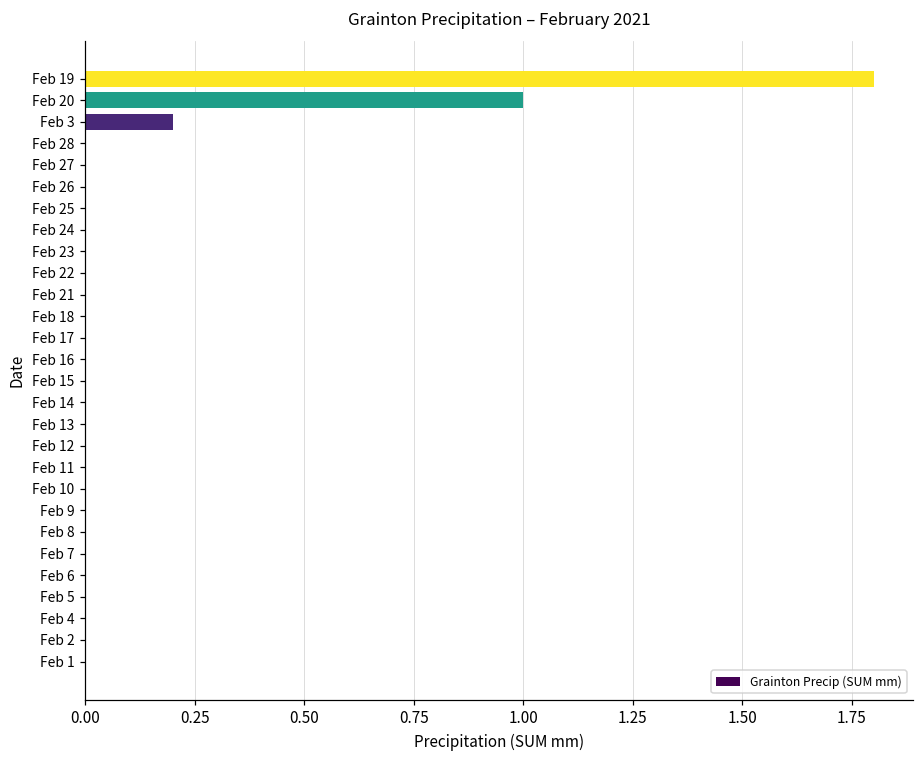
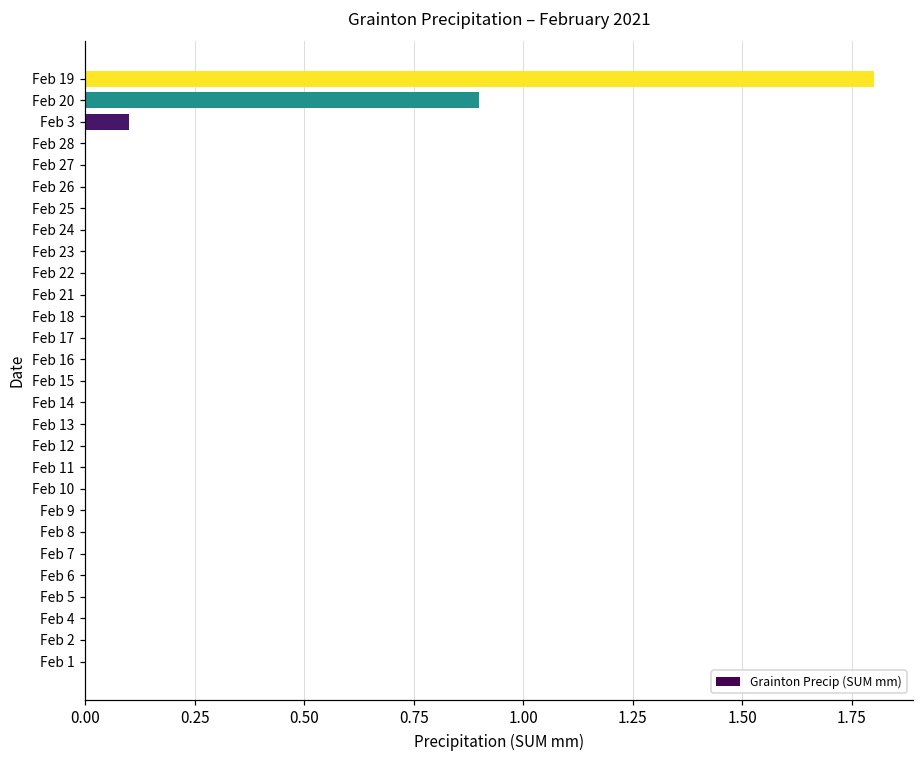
  {
    "Feb 19": 1.8,
-   "Feb 20": 1.0,
-   "Feb 3": 0.2,
+   "Feb 20": 0.9,
+   "Feb 3": 0.1,
    "Feb 28": 0.0,
    "Feb 27": 0.0,
    "Feb 26": 0.0,
    "Feb 25": 0.0,
    "Feb 24": 0.0,
    "Feb 23": 0.0,
    "Feb 22": 0.0,
    "Feb 21": 0.0,
    "Feb 18": 0.0,
    "Feb 17": 0.0,
    "Feb 16": 0.0,
    "Feb 15": 0.0,
    "Feb 14": 0.0,
    "Feb 13": 0.0,
    "Feb 12": 0.0,
    "Feb 11": 0.0,
    "Feb 10": 0.0,
    "Feb 9": 0.0,
    "Feb 8": 0.0,
    "Feb 7": 0.0,
    "Feb 6": 0.0,
    "Feb 5": 0.0,
    "Feb 4": 0.0,
    "Feb 2": 0.0,
    "Feb 1": 0.0
  }
